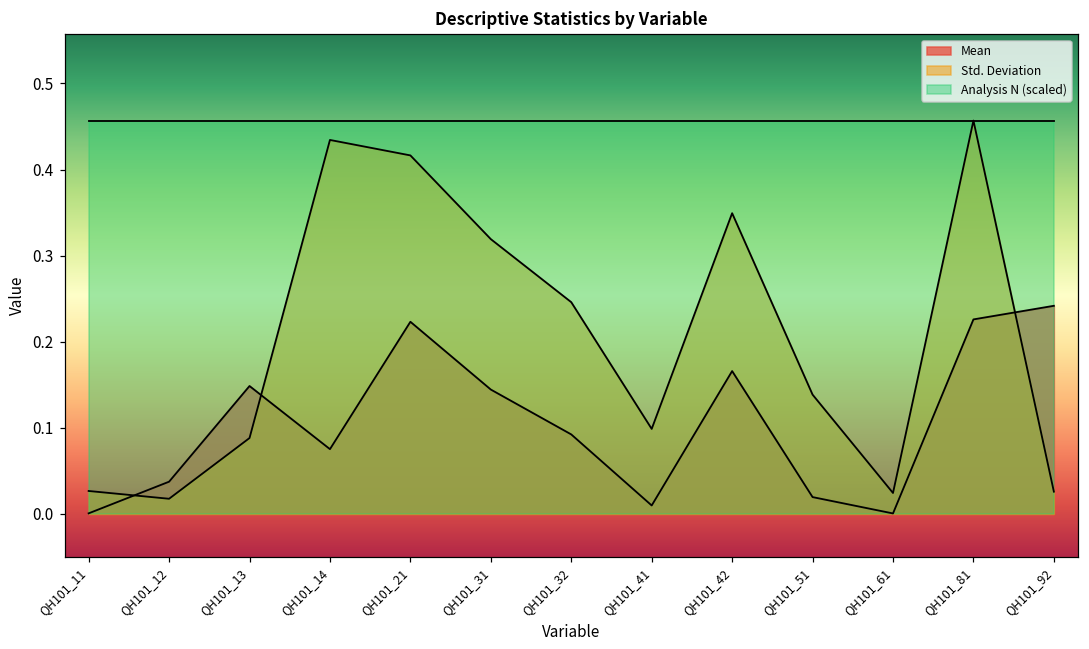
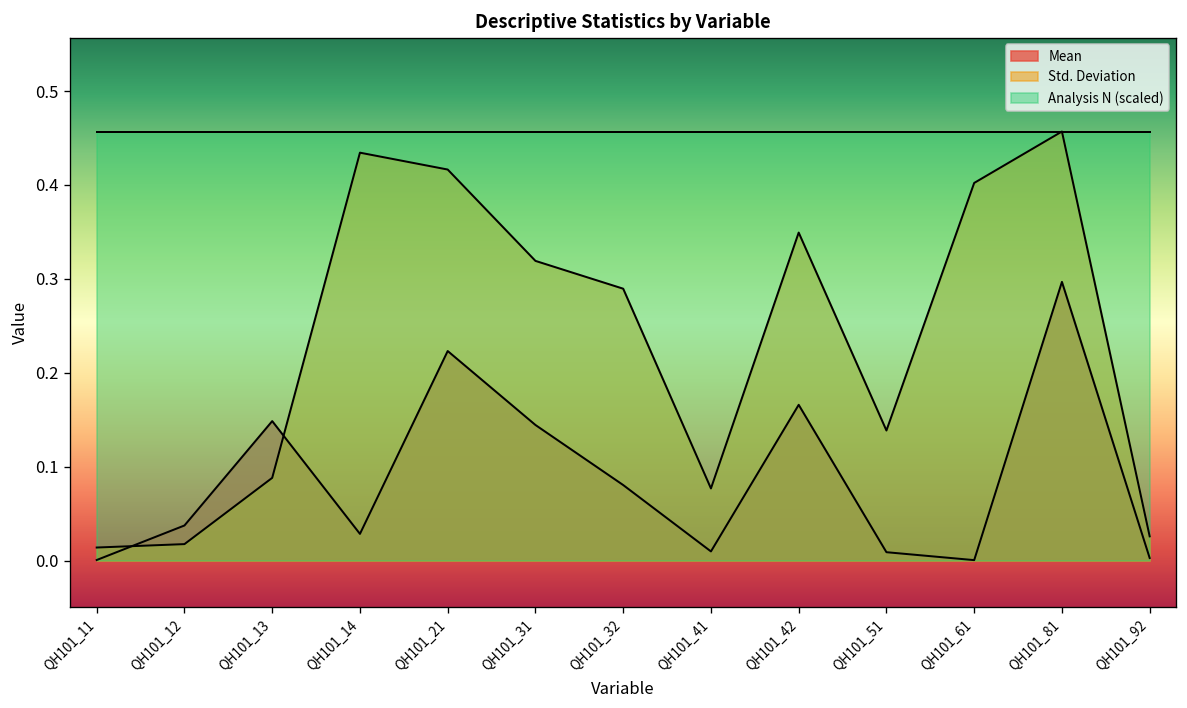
  {
    "Mean": {
      "QH101_11": 0.00,
      "QH101_12": 0.04,
      "QH101_13": 0.15,
-     "QH101_14": 0.08,
+     "QH101_14": 0.03,
      "QH101_21": 0.22,
      "QH101_31": 0.14,
-     "QH101_32": 0.09,
+     "QH101_32": 0.08,
      "QH101_41": 0.01,
      "QH101_42": 0.17,
-     "QH101_51": 0.02,
+     "QH101_51": 0.01,
      "QH101_61": 0.00,
-     "QH101_81": 0.23,
-     "QH101_92": 0.24
+     "QH101_81": 0.30,
+     "QH101_92": 0.00
    },
    "Std. Deviation": {
-     "QH101_11": 0.03,
+     "QH101_11": 0.01,
      "QH101_12": 0.02,
      "QH101_13": 0.09,
      "QH101_14": 0.43,
      "QH101_21": 0.42,
      "QH101_31": 0.32,
-     "QH101_32": 0.25,
-     "QH101_41": 0.10,
+     "QH101_32": 0.29,
+     "QH101_41": 0.08,
      "QH101_42": 0.35,
      "QH101_51": 0.14,
-     "QH101_61": 0.02,
+     "QH101_61": 0.40,
      "QH101_92": 0.03
    },
    "Analysis N (scaled)": {
      "QH101_11": 0.46,
      "QH101_12": 0.46,
      "QH101_13": 0.46,
      "QH101_14": 0.46,
      "QH101_21": 0.46,
      "QH101_31": 0.46,
      "QH101_32": 0.46,
      "QH101_41": 0.46,
      "QH101_42": 0.46,
      "QH101_51": 0.46,
      "QH101_61": 0.46,
      "QH101_92": 0.46
    }
  }
